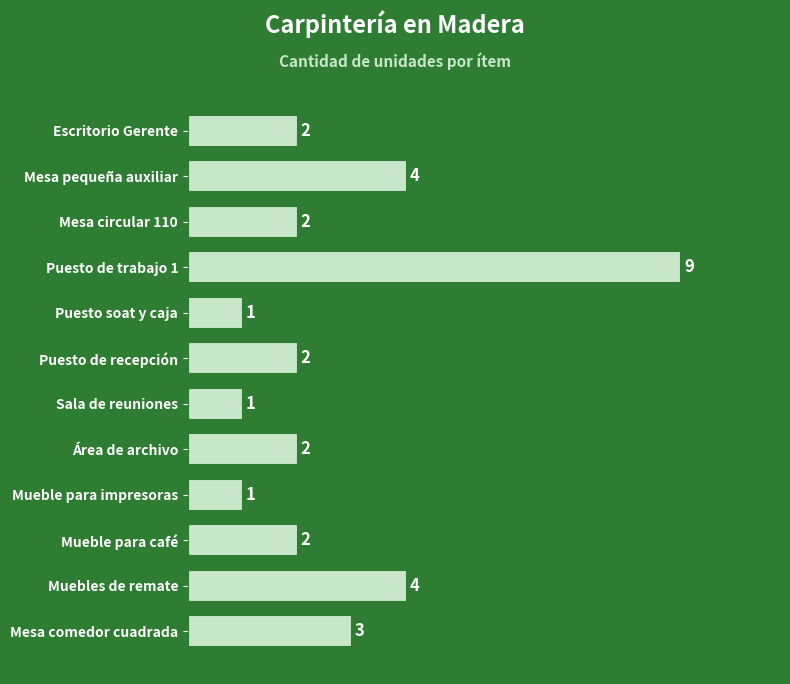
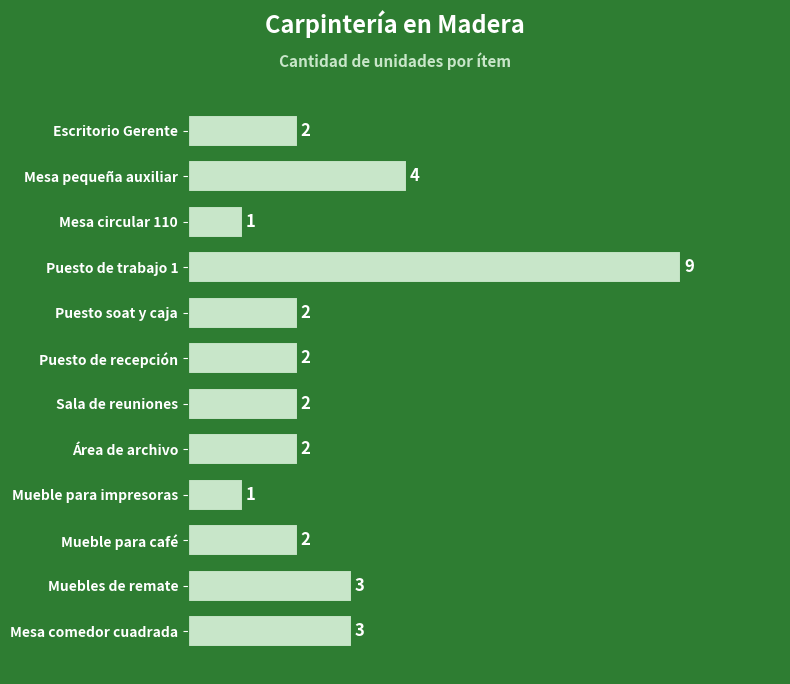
  {
    "Escritorio Gerente": 2,
    "Mesa pequeña auxiliar": 4,
-   "Mesa circular 110": 2,
+   "Mesa circular 110": 1,
    "Puesto de trabajo 1": 9,
-   "Puesto soat y caja": 1,
+   "Puesto soat y caja": 2,
    "Puesto de recepción": 2,
-   "Sala de reuniones": 1,
+   "Sala de reuniones": 2,
    "Área de archivo": 2,
    "Mueble para impresoras": 1,
    "Mueble para café": 2,
-   "Muebles de remate": 4,
+   "Muebles de remate": 3,
    "Mesa comedor cuadrada": 3
  }
